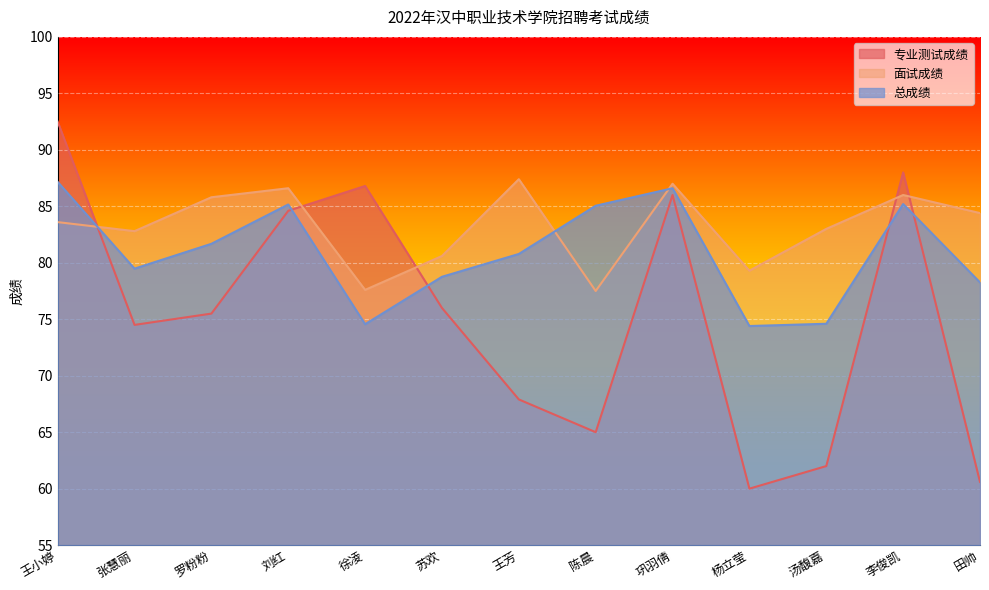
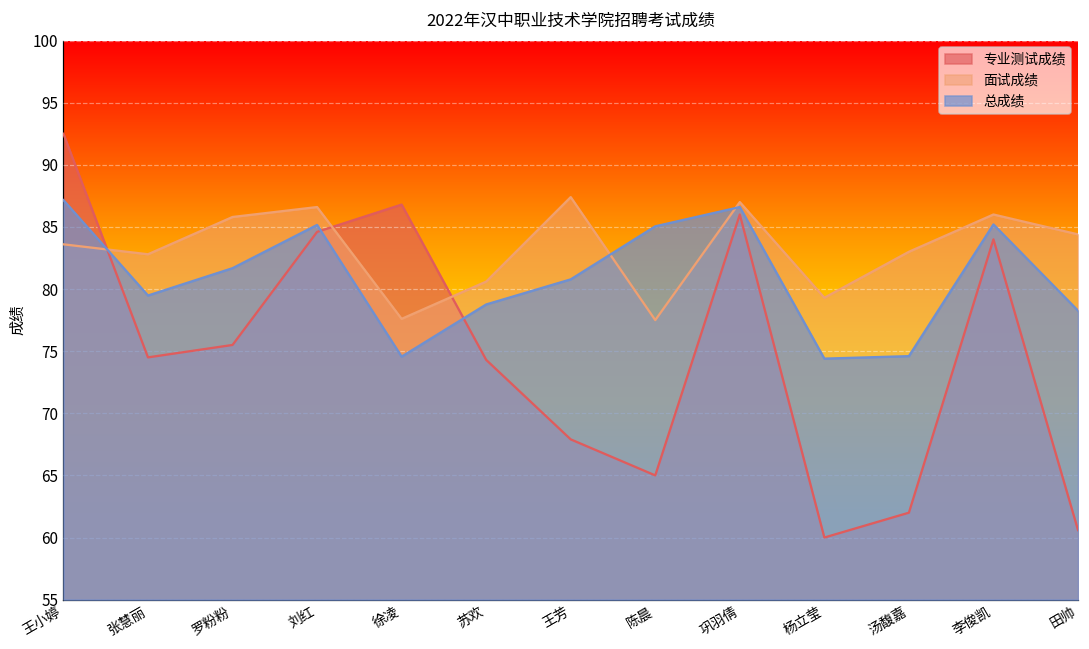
  {
    "专业测试成绩": {
      "王小婷": 92.5,
      "张慧丽": 74.5,
      "罗粉粉": 75.5,
      "刘红": 84.6,
      "徐凌": 86.8,
-     "苏欢": 76.0,
+     "苏欢": 74.3,
      "王芳": 67.9,
      "陈晨": 65.0,
      "巩羽倩": 86.0,
      "杨立莹": 60.0,
      "汤馥嘉": 62.0,
-     "李俊凯": 88,
+     "李俊凯": 84,
      "田帅": 60.6
    },
    "面试成绩": {
      "王小婷": 83.6,
      "张慧丽": 82.8,
      "罗粉粉": 85.8,
      "刘红": 86.6,
      "徐凌": 77.6,
      "苏欢": 80.6,
      "王芳": 87.4,
      "陈晨": 77.5,
      "巩羽倩": 87.0,
      "杨立莹": 79.3,
      "汤馥嘉": 83.0,
      "李俊凯": 86.0,
      "田帅": 84.4
    },
    "总成绩": {
      "王小婷": 87.2,
      "张慧丽": 79.5,
      "罗粉粉": 81.7,
      "刘红": 85.2,
      "徐凌": 74.6,
      "苏欢": 78.8,
      "王芳": 80.8,
      "陈晨": 85.1,
      "巩羽倩": 86.6,
      "杨立莹": 74.4,
      "汤馥嘉": 74.6,
      "李俊凯": 85.2,
      "田帅": 78.3
    }
  }
